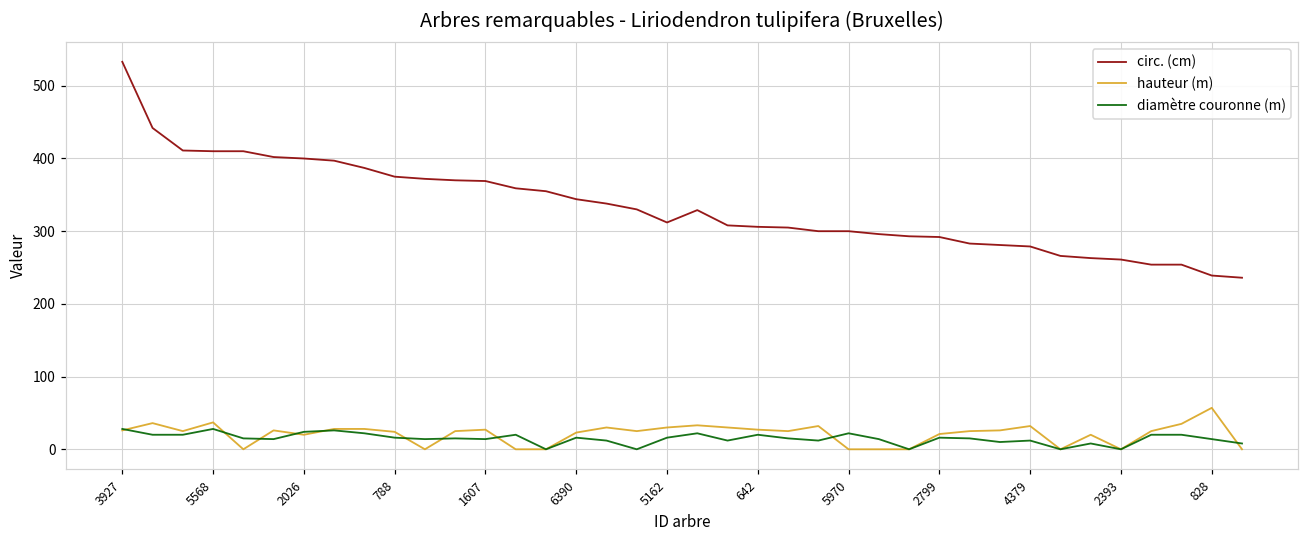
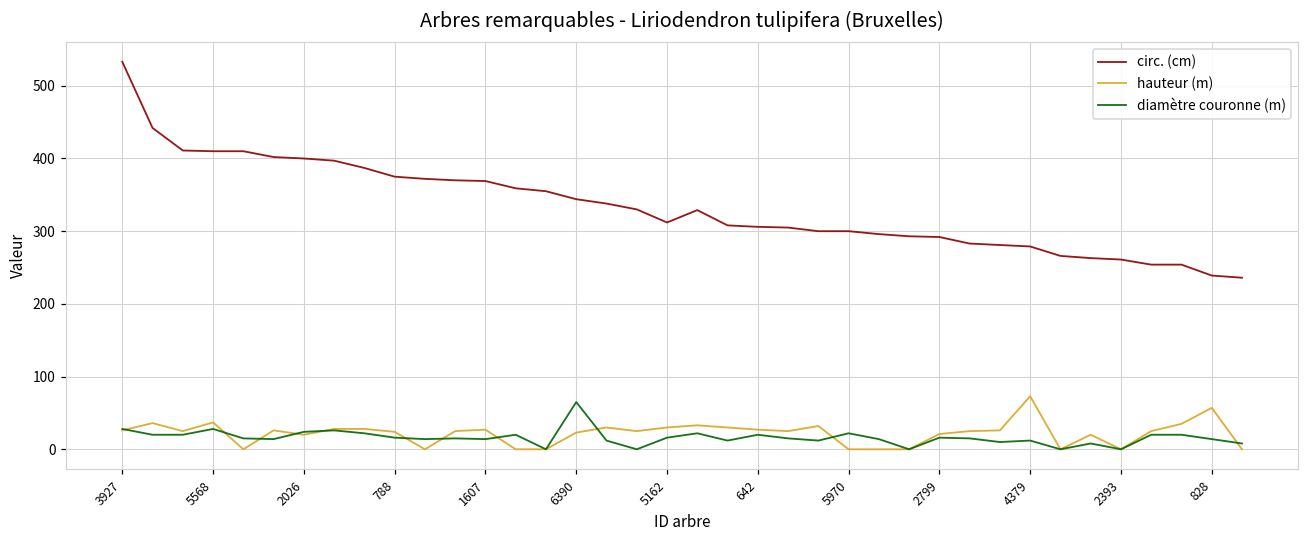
  {
    "circ. (cm)": {
      "3927": 530,
      "5568": 410,
      "2026": 400,
      "788": 380,
      "1607": 370,
      "6390": 340,
      "5162": 310,
      "642": 310,
      "5970": 300,
      "2799": 290,
      "4379": 280,
      "2393": 260,
      "828": 240
    },
    "hauteur (m)": {
      "5568": 40,
      "2026": 20,
      "788": 20,
      "1607": 30,
      "6390": 20,
      "5162": 30,
      "642": 30,
      "5970": 0,
      "2799": 20,
-     "4379": 30,
+     "4379": 70,
      "828": 60
    },
    "diamètre couronne (m)": {
      "5568": 30,
      "2026": 20,
      "788": 20,
      "1607": 10,
-     "6390": 20,
+     "6390": 70,
      "5162": 20,
      "642": 20,
      "5970": 20,
      "2799": 20,
      "4379": 10,
      "828": 10
    }
  }
